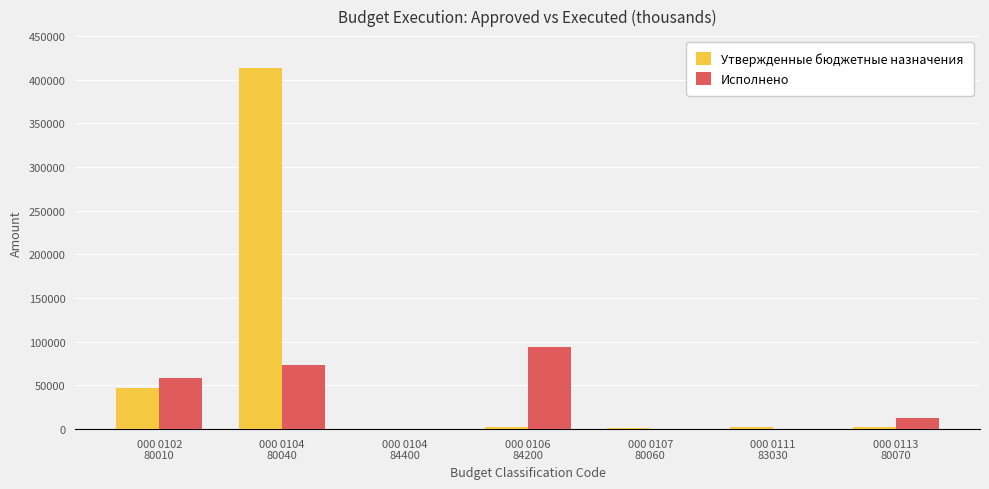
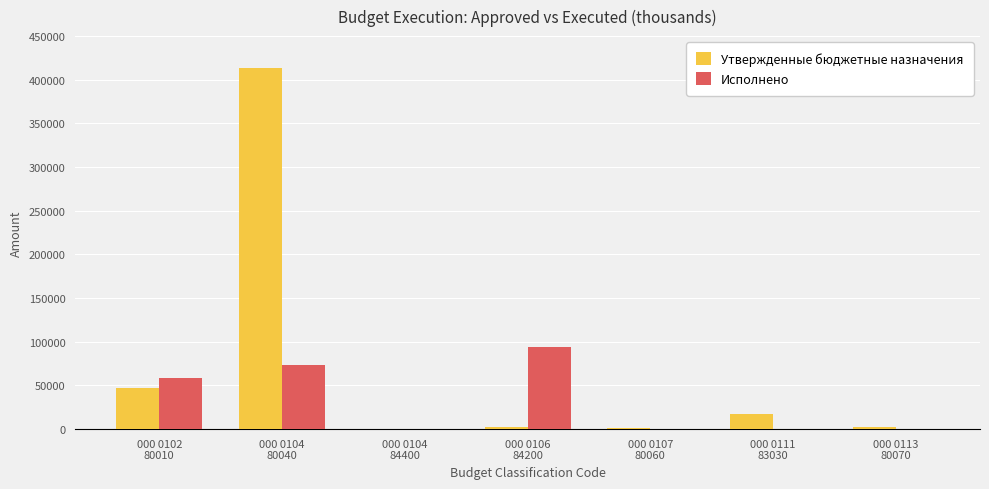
  {
    "Утвержденные бюджетные назначения": {
      "000 0102 80010": 50000,
      "000 0104 80040": 410000,
-     "000 0111 83030": 0,
+     "000 0111 83030": 20000,
      "000 0113 80070": 0
    },
    "Исполнено": {
      "000 0102 80010": 60000,
      "000 0104 80040": 70000,
      "000 0104 84400": 0,
      "000 0106 84200": 90000,
      "000 0107 80060": 0,
      "000 0111 83030": 0,
-     "000 0113 80070": 10000
+     "000 0113 80070": 0
    }
  }
